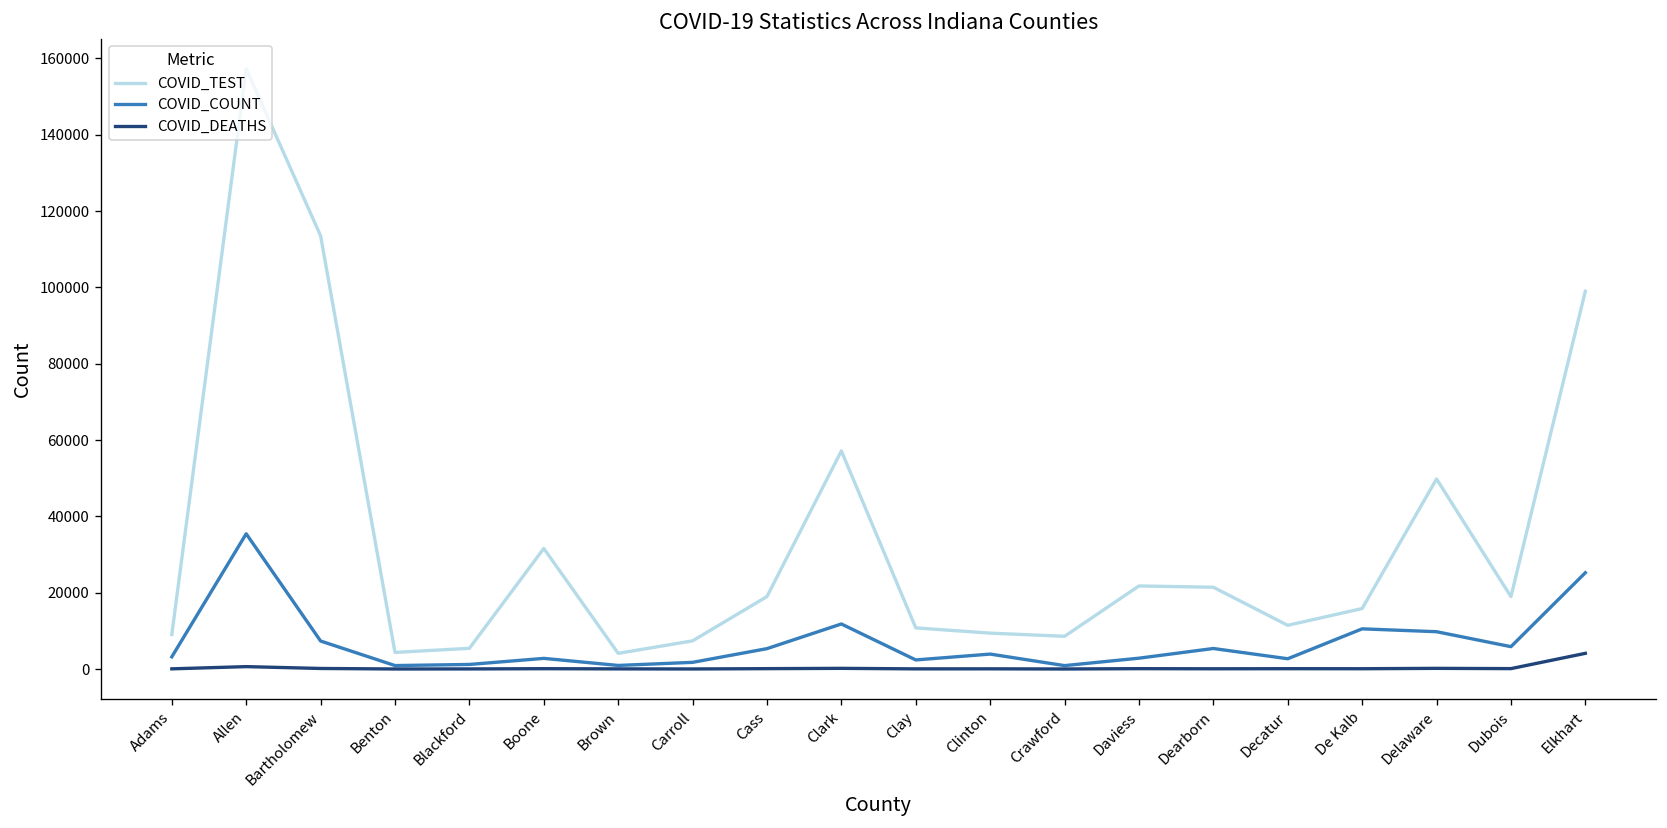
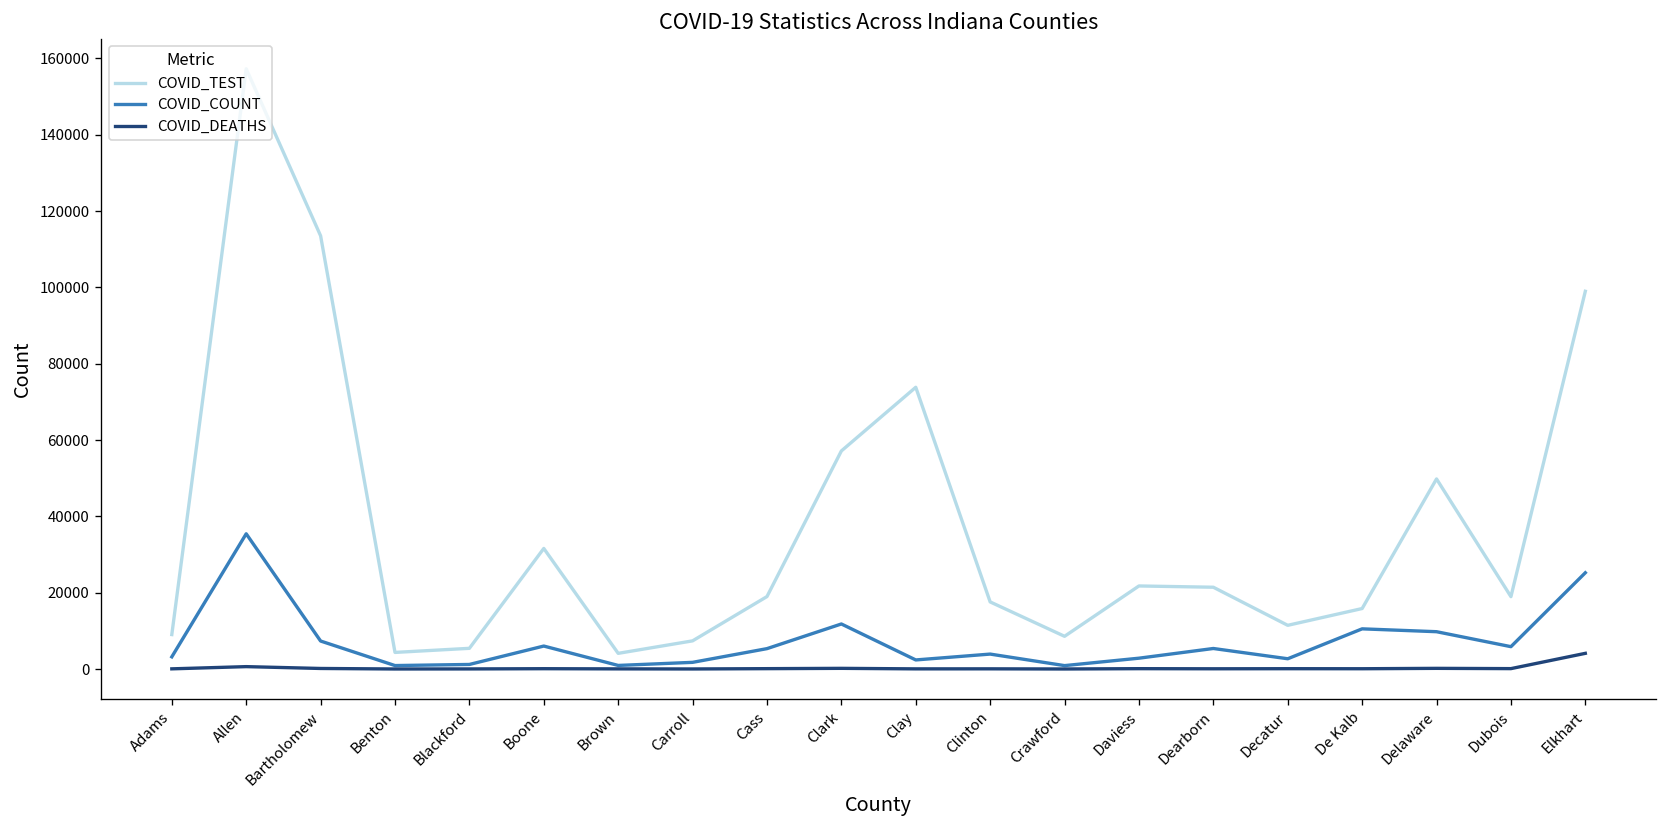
  {
    "COVID_TEST": {
      "Adams": 9000,
      "Bartholomew": 114000,
      "Benton": 4000,
      "Blackford": 5000,
      "Boone": 32000,
      "Brown": 4000,
      "Carroll": 7000,
      "Cass": 19000,
      "Clark": 57000,
-     "Clay": 11000,
-     "Clinton": 9000,
+     "Clay": 74000,
+     "Clinton": 18000,
      "Crawford": 9000,
      "Daviess": 22000,
      "Dearborn": 21000,
      "Decatur": 11000,
      "De Kalb": 16000,
      "Delaware": 50000,
      "Dubois": 19000,
      "Elkhart": 99000
    },
    "COVID_COUNT": {
      "Adams": 3000,
      "Allen": 35000,
      "Bartholomew": 7000,
      "Benton": 1000,
      "Blackford": 1000,
-     "Boone": 3000,
+     "Boone": 6000,
      "Brown": 1000,
      "Carroll": 2000,
      "Cass": 5000,
      "Clark": 12000,
      "Clay": 2000,
      "Clinton": 4000,
      "Crawford": 1000,
      "Daviess": 3000,
      "Dearborn": 5000,
      "Decatur": 3000,
      "De Kalb": 11000,
      "Delaware": 10000,
      "Dubois": 6000,
      "Elkhart": 25000
    },
    "COVID_DEATHS": {
      "Adams": 0,
      "Allen": 1000,
      "Bartholomew": 0,
      "Benton": 0,
      "Blackford": 0,
      "Boone": 0,
      "Brown": 0,
      "Carroll": 0,
      "Cass": 0,
      "Clark": 0,
      "Clay": 0,
      "Clinton": 0,
      "Crawford": 0,
      "Daviess": 0,
      "Dearborn": 0,
      "Decatur": 0,
      "De Kalb": 0,
      "Delaware": 0,
      "Dubois": 0,
      "Elkhart": 4000
    }
  }
